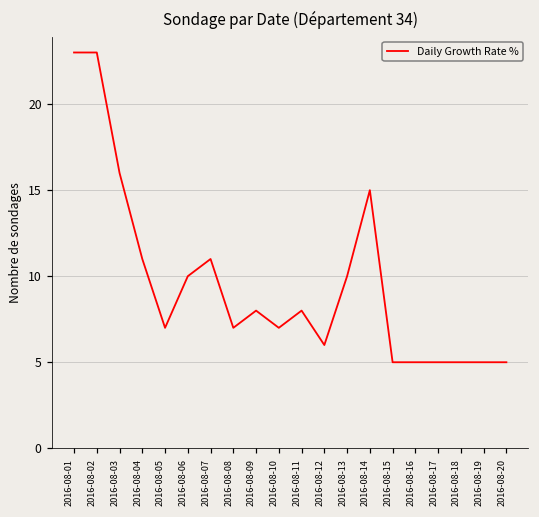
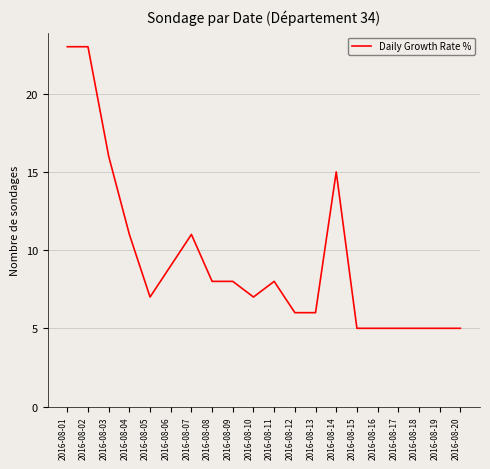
  {
    "2016-08-01": 23,
    "2016-08-02": 23,
    "2016-08-03": 16,
    "2016-08-04": 11,
    "2016-08-05": 7,
-   "2016-08-06": 10,
+   "2016-08-06": 9,
    "2016-08-07": 11,
-   "2016-08-08": 7,
+   "2016-08-08": 8,
    "2016-08-09": 8,
    "2016-08-10": 7,
    "2016-08-11": 8,
    "2016-08-12": 6,
-   "2016-08-13": 10,
+   "2016-08-13": 6,
    "2016-08-14": 15,
    "2016-08-15": 5,
    "2016-08-16": 5,
    "2016-08-17": 5,
    "2016-08-18": 5,
    "2016-08-19": 5,
    "2016-08-20": 5
  }
